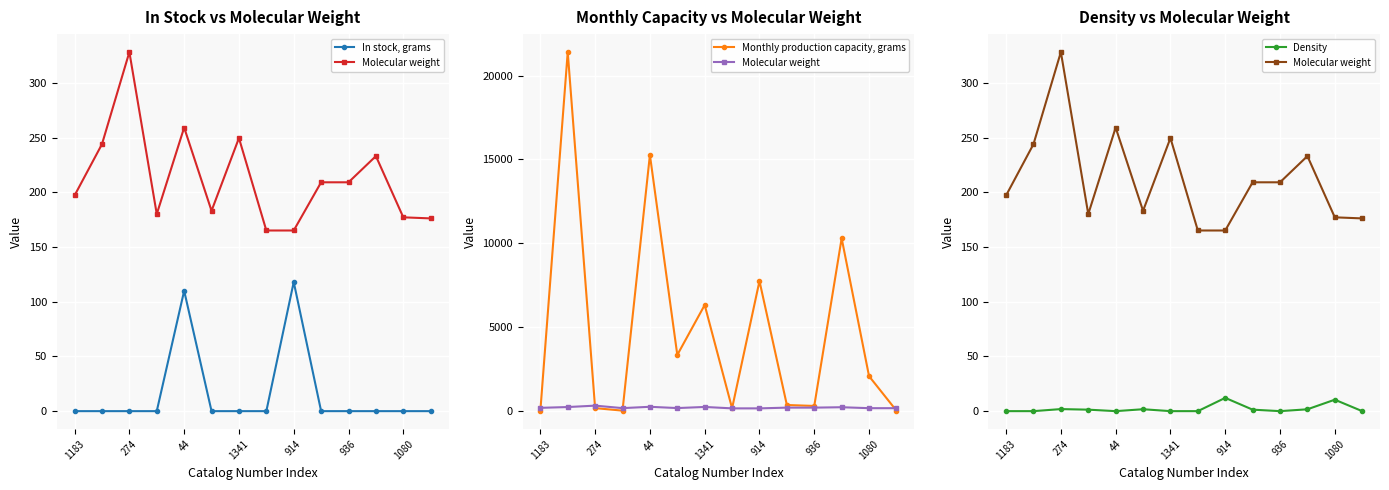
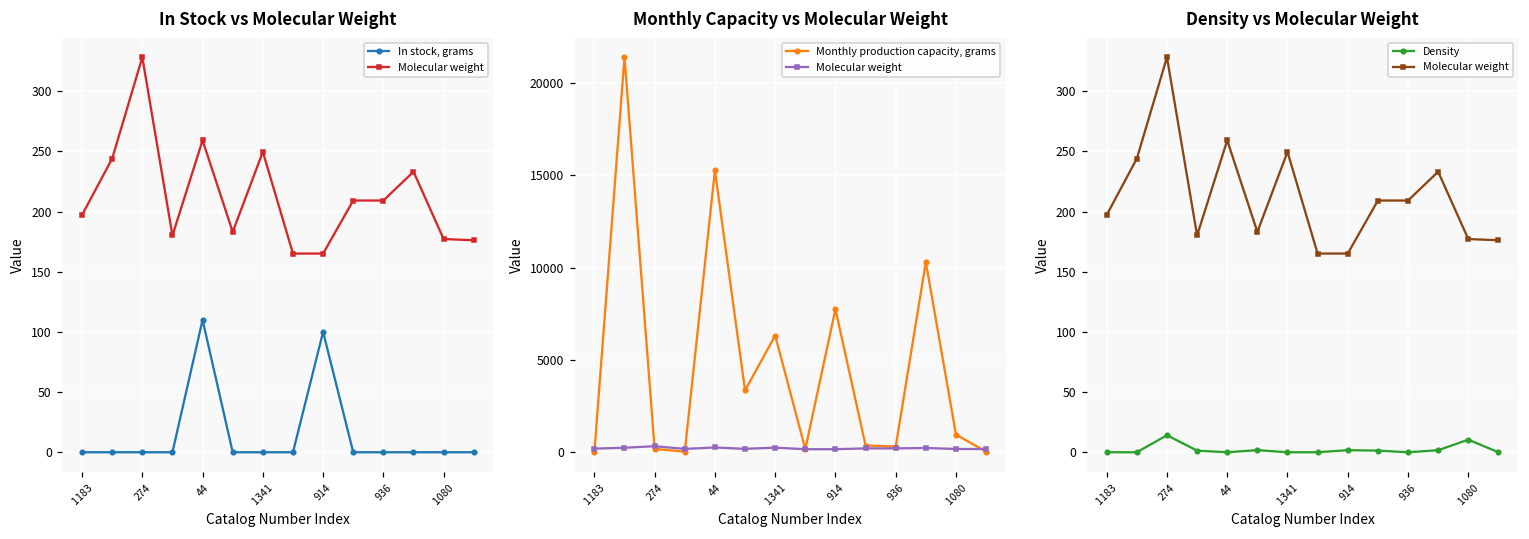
  {
    "In Stock vs Molecular Weight": {
      "In stock, grams": {
        "1183": 0,
        "274": 0,
        "44": 110,
        "1341": 0,
-       "914": 118,
+       "914": 100,
        "936": 0,
        "1080": 0
      }
    },
    "Monthly Capacity vs Molecular Weight": {
      "Monthly production capacity, grams": {
        "1183": 0,
        "44": 15300,
        "1341": 6300,
        "914": 7800,
-       "1080": 2100
+       "1080": 1000
      }
    },
    "Density vs Molecular Weight": {
      "Density": {
        "1183": 0,
-       "274": 2,
+       "274": 14,
        "44": 0,
        "1341": 0,
-       "914": 12,
+       "914": 2,
        "936": 0,
        "1080": 10
      },
      "Molecular weight": {
        "1183": 197,
        "274": 328,
        "44": 259,
        "1341": 250,
        "914": 165,
        "936": 209,
        "1080": 177
      }
    }
  }
